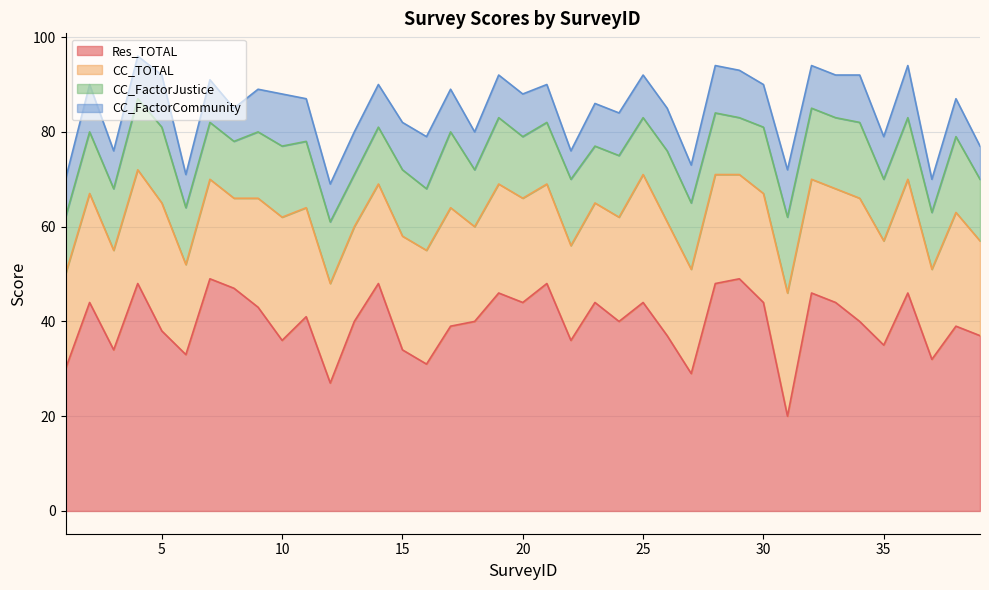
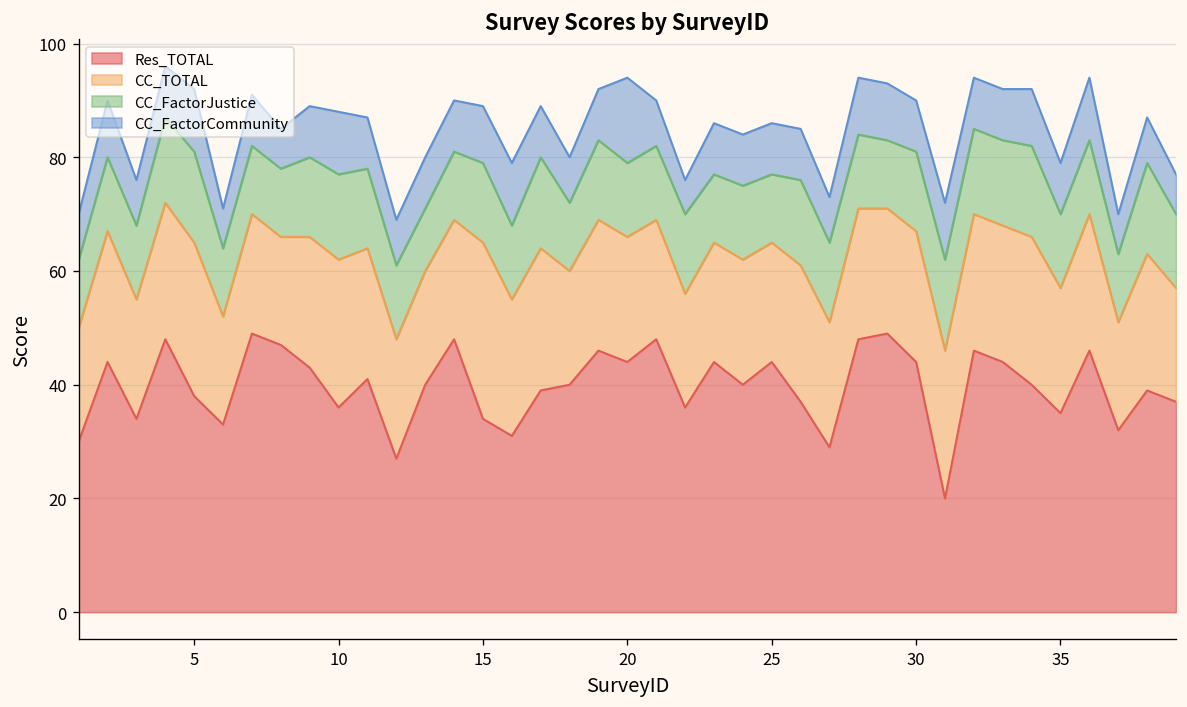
  {
    "Res_TOTAL": {
      "5": 38,
      "10": 36,
      "15": 34,
      "20": 44,
      "25": 44,
      "30": 44,
      "35": 35
    },
    "CC_TOTAL": {
      "5": 27,
      "10": 26,
-     "15": 24,
+     "15": 31,
      "20": 22,
-     "25": 27,
+     "25": 21,
      "30": 23,
      "35": 22
    },
    "CC_FactorJustice": {
      "5": 16,
      "10": 15,
      "15": 14,
      "20": 13,
      "25": 12,
      "30": 14,
      "35": 13
    },
    "CC_FactorCommunity": {
      "10": 11,
      "15": 10,
-     "20": 9,
+     "20": 15,
      "25": 9,
      "30": 9,
      "35": 9
    }
  }
